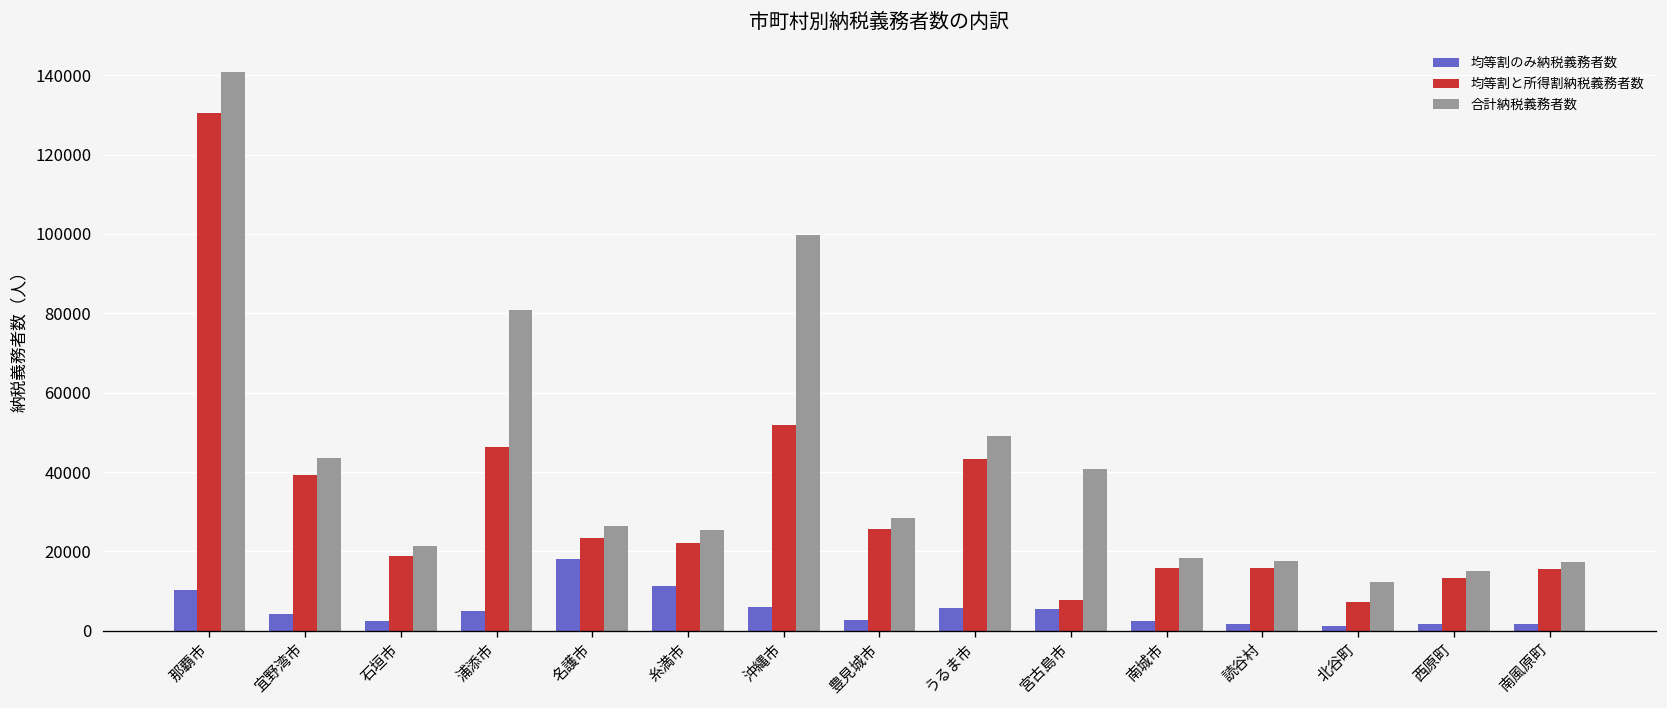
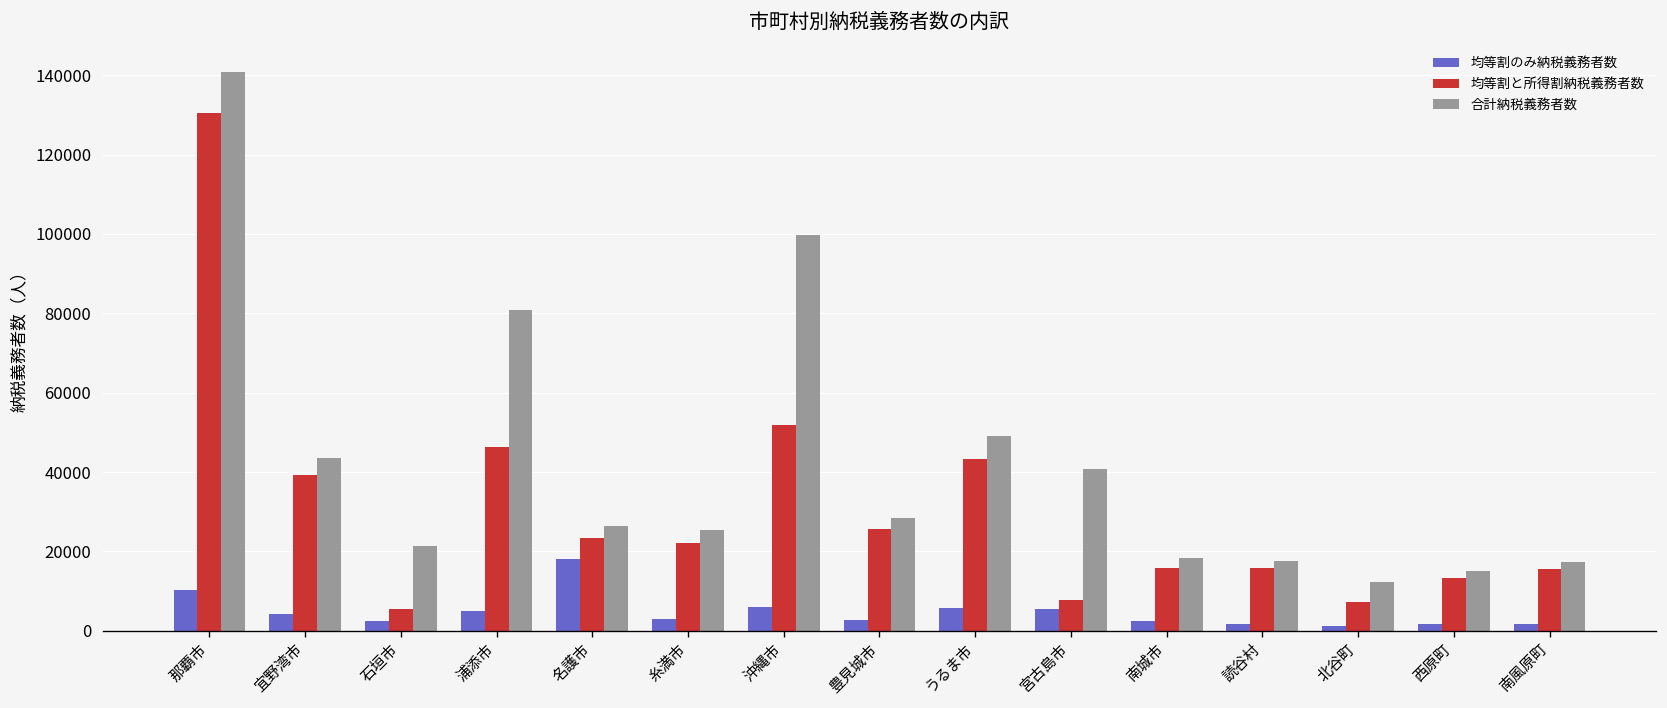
  {
    "均等割のみ納税義務者数": {
      "那覇市": 10000,
      "宜野湾市": 4000,
      "石垣市": 2000,
      "浦添市": 5000,
      "名護市": 18000,
-     "糸満市": 11000,
+     "糸満市": 3000,
      "沖縄市": 6000,
      "豊見城市": 3000,
      "うるま市": 6000,
      "宮古島市": 6000,
      "南城市": 2000,
      "読谷村": 2000,
      "北谷町": 1000,
      "西原町": 2000,
      "南風原町": 2000
    },
    "均等割と所得割納税義務者数": {
      "那覇市": 131000,
      "宜野湾市": 39000,
-     "石垣市": 19000,
+     "石垣市": 5000,
      "浦添市": 46000,
      "名護市": 23000,
      "糸満市": 22000,
      "沖縄市": 52000,
      "豊見城市": 26000,
      "うるま市": 43000,
      "宮古島市": 8000,
      "南城市": 16000,
      "読谷村": 16000,
      "北谷町": 7000,
      "西原町": 13000,
      "南風原町": 16000
    },
    "合計納税義務者数": {
      "那覇市": 141000,
      "宜野湾市": 43000,
      "石垣市": 21000,
      "浦添市": 81000,
      "名護市": 26000,
      "糸満市": 25000,
      "沖縄市": 100000,
      "豊見城市": 28000,
      "うるま市": 49000,
      "宮古島市": 41000,
      "南城市": 18000,
      "読谷村": 18000,
      "北谷町": 12000,
      "西原町": 15000,
      "南風原町": 17000
    }
  }
